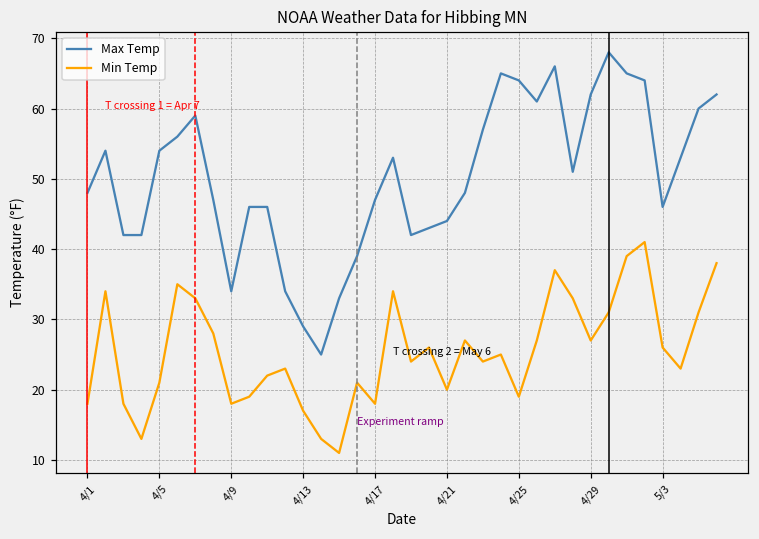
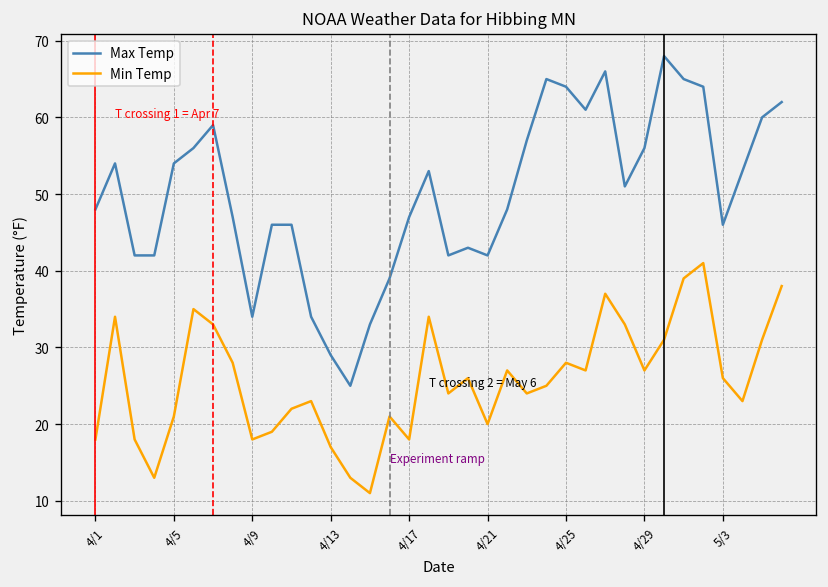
  {
    "Max Temp": {
      "4/1": 48,
      "4/5": 54,
      "4/9": 34,
      "4/13": 29,
      "4/17": 47,
-     "4/21": 44,
+     "4/21": 42,
      "4/25": 64,
-     "4/29": 62,
+     "4/29": 56,
      "5/3": 46
    },
    "Min Temp": {
      "4/1": 18,
      "4/5": 21,
      "4/9": 18,
      "4/13": 17,
      "4/17": 18,
      "4/21": 20,
-     "4/25": 19,
+     "4/25": 28,
      "4/29": 27,
      "5/3": 26
    }
  }
